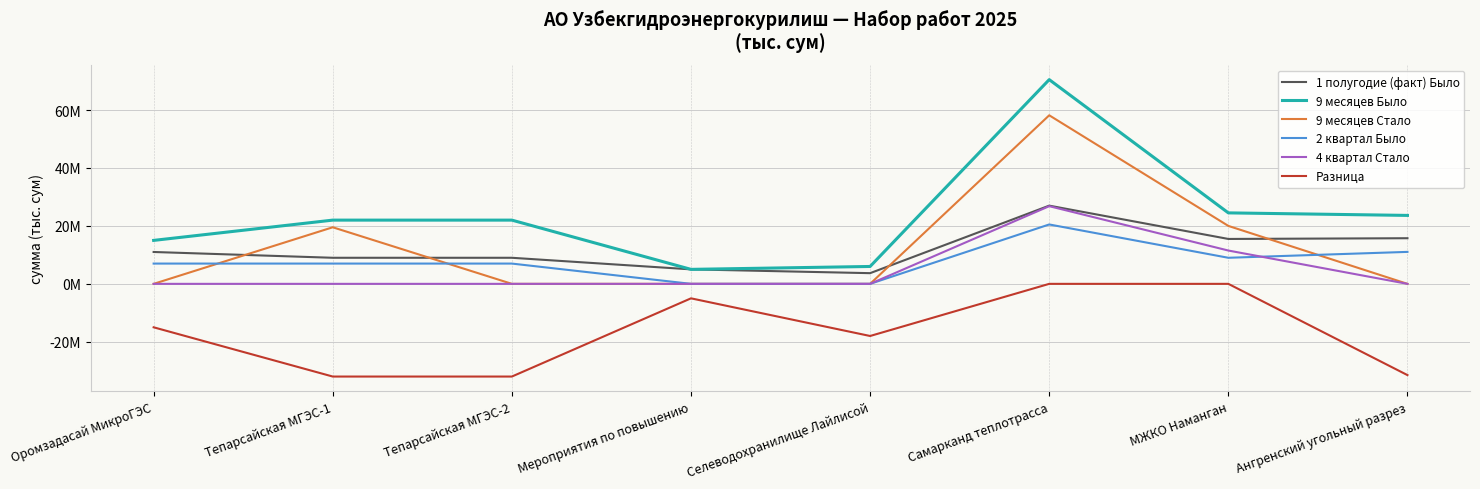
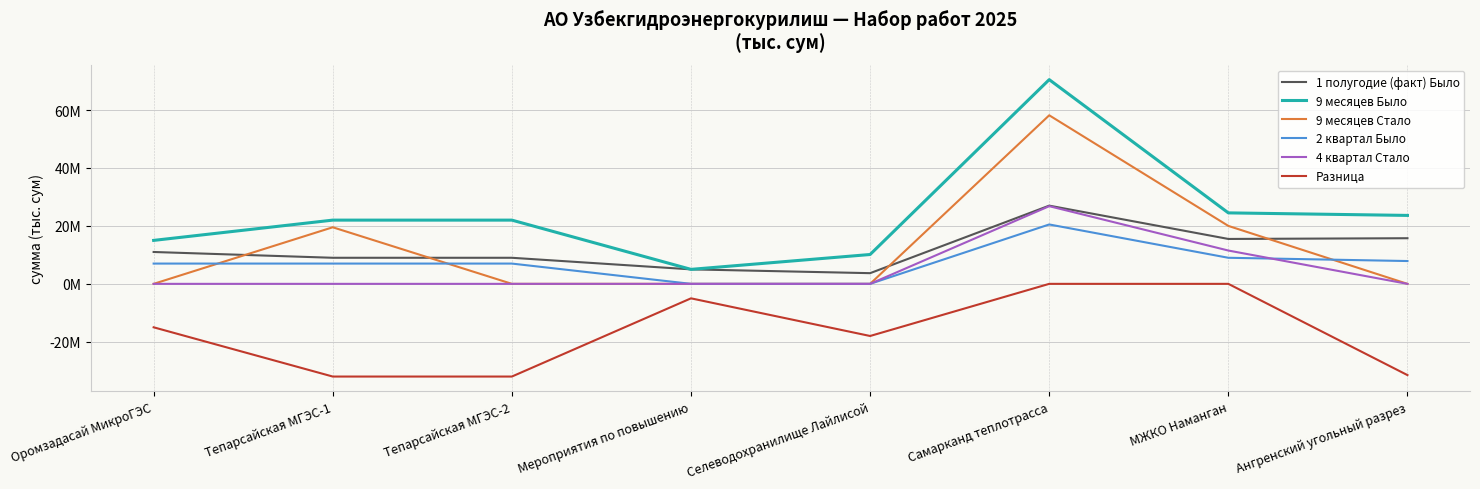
  {
    "1 полугодие (факт) Было": {
      "Оромзадасай МикроГЭС": 11000000,
      "Тепарсайская МГЭС-1": 9000000,
      "Тепарсайская МГЭС-2": 9000000,
      "Селеводохранилище Лайлисой": 4000000,
      "МЖКО Наманган": 16000000,
      "Ангренский угольный разрез": 16000000
    },
    "9 месяцев Было": {
      "Оромзадасай МикроГЭС": 15000000,
      "Тепарсайская МГЭС-1": 22000000,
      "Тепарсайская МГЭС-2": 22000000,
-     "Селеводохранилище Лайлисой": 6000000,
+     "Селеводохранилище Лайлисой": 10000000,
      "Самарканд теплотрасса": 71000000,
      "МЖКО Наманган": 25000000,
      "Ангренский угольный разрез": 24000000
    },
    "9 месяцев Стало": {
      "Тепарсайская МГЭС-1": 20000000,
      "Самарканд теплотрасса": 58000000,
      "МЖКО Наманган": 20000000
    },
    "2 квартал Было": {
      "Оромзадасай МикроГЭС": 7000000,
      "Тепарсайская МГЭС-1": 7000000,
      "Тепарсайская МГЭС-2": 7000000,
      "Самарканд теплотрасса": 21000000,
      "МЖКО Наманган": 9000000,
-     "Ангренский угольный разрез": 11000000
+     "Ангренский угольный разрез": 8000000
    },
    "4 квартал Стало": {
      "Тепарсайская МГЭС-1": 0,
      "МЖКО Наманган": 12000000
    },
    "Разница": {
      "Оромзадасай МикроГЭС": -15000000,
      "Тепарсайская МГЭС-1": -32000000,
      "Тепарсайская МГЭС-2": -32000000,
      "Мероприятия по повышению": -5000000,
      "Селеводохранилище Лайлисой": -18000000,
      "Самарканд теплотрасса": 0,
      "МЖКО Наманган": 0,
      "Ангренский угольный разрез": -32000000
    }
  }
